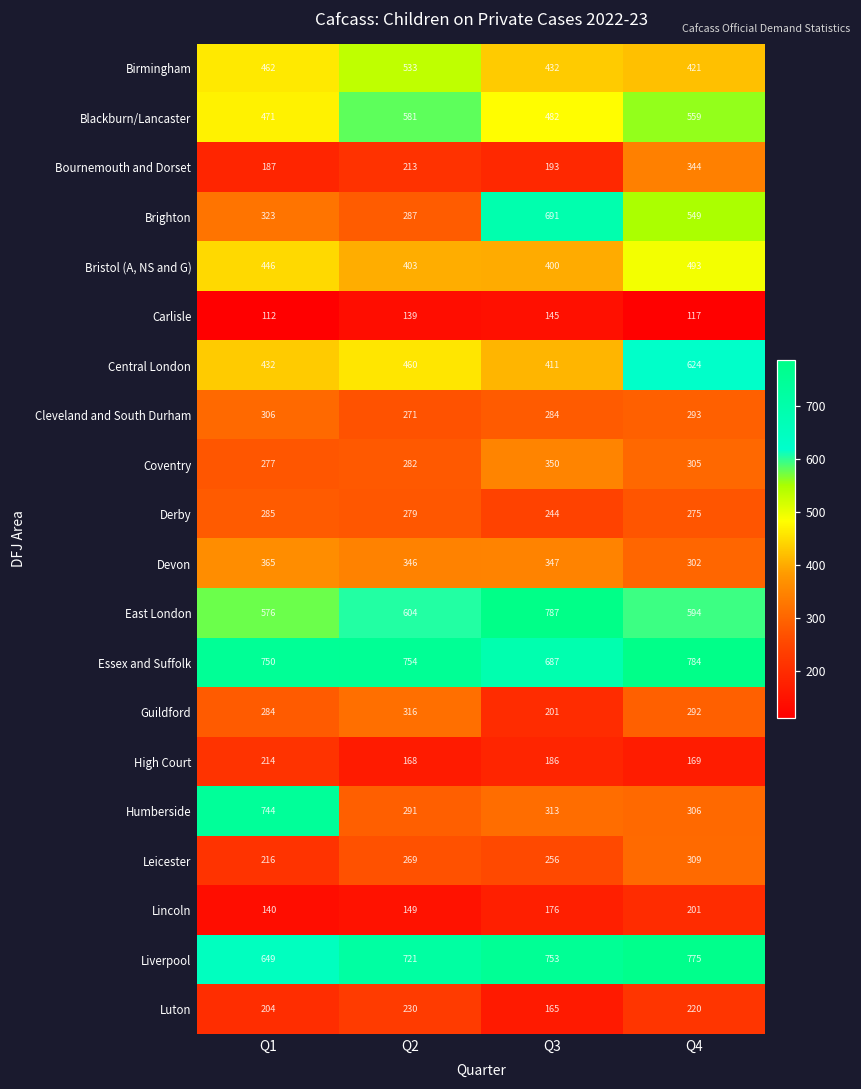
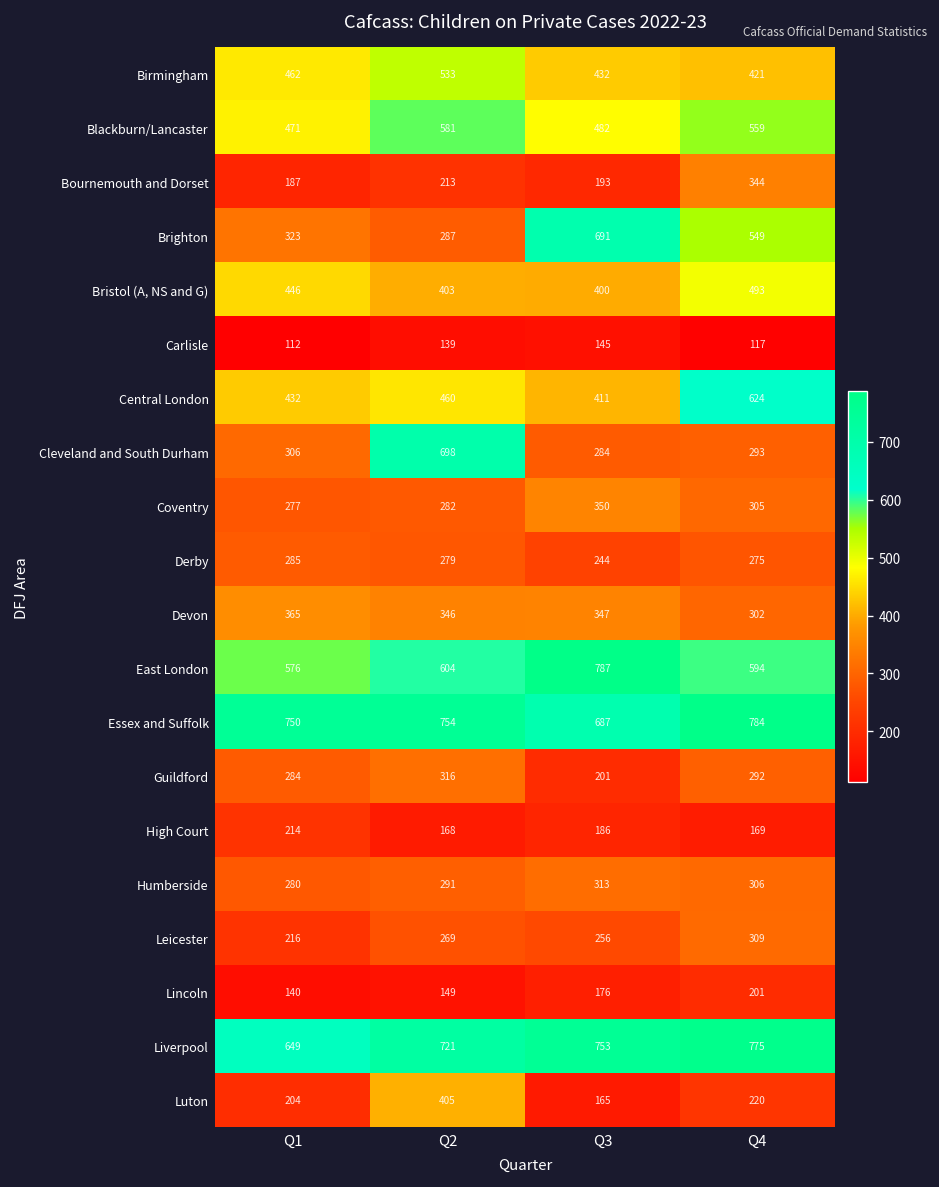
  {
    "Birmingham": {
      "Q1": 462,
      "Q2": 533,
      "Q3": 432,
      "Q4": 421
    },
    "Blackburn/Lancaster": {
      "Q1": 471,
      "Q2": 581,
      "Q3": 482,
      "Q4": 559
    },
    "Bournemouth and Dorset": {
      "Q1": 187,
      "Q2": 213,
      "Q3": 193,
      "Q4": 344
    },
    "Brighton": {
      "Q1": 323,
      "Q2": 287,
      "Q3": 691,
      "Q4": 549
    },
    "Bristol (A, NS and G)": {
      "Q1": 446,
      "Q2": 403,
      "Q3": 400,
      "Q4": 493
    },
    "Carlisle": {
      "Q1": 112,
      "Q2": 139,
      "Q3": 145,
      "Q4": 117
    },
    "Central London": {
      "Q1": 432,
      "Q2": 460,
      "Q3": 411,
      "Q4": 624
    },
    "Cleveland and South Durham": {
      "Q1": 306,
-     "Q2": 271,
+     "Q2": 698,
      "Q3": 284,
      "Q4": 293
    },
    "Coventry": {
      "Q1": 277,
      "Q2": 282,
      "Q3": 350,
      "Q4": 305
    },
    "Derby": {
      "Q1": 285,
      "Q2": 279,
      "Q3": 244,
      "Q4": 275
    },
    "Devon": {
      "Q1": 365,
      "Q2": 346,
      "Q3": 347,
      "Q4": 302
    },
    "East London": {
      "Q1": 576,
      "Q2": 604,
      "Q3": 787,
      "Q4": 594
    },
    "Essex and Suffolk": {
      "Q1": 750,
      "Q2": 754,
      "Q3": 687,
      "Q4": 784
    },
    "Guildford": {
      "Q1": 284,
      "Q2": 316,
      "Q3": 201,
      "Q4": 292
    },
    "High Court": {
      "Q1": 214,
      "Q2": 168,
      "Q3": 186,
      "Q4": 169
    },
    "Humberside": {
-     "Q1": 744,
+     "Q1": 280,
      "Q2": 291,
      "Q3": 313,
      "Q4": 306
    },
    "Leicester": {
      "Q1": 216,
      "Q2": 269,
      "Q3": 256,
      "Q4": 309
    },
    "Lincoln": {
      "Q1": 140,
      "Q2": 149,
      "Q3": 176,
      "Q4": 201
    },
    "Liverpool": {
      "Q1": 649,
      "Q2": 721,
      "Q3": 753,
      "Q4": 775
    },
    "Luton": {
      "Q1": 204,
-     "Q2": 230,
+     "Q2": 405,
      "Q3": 165,
      "Q4": 220
    }
  }
